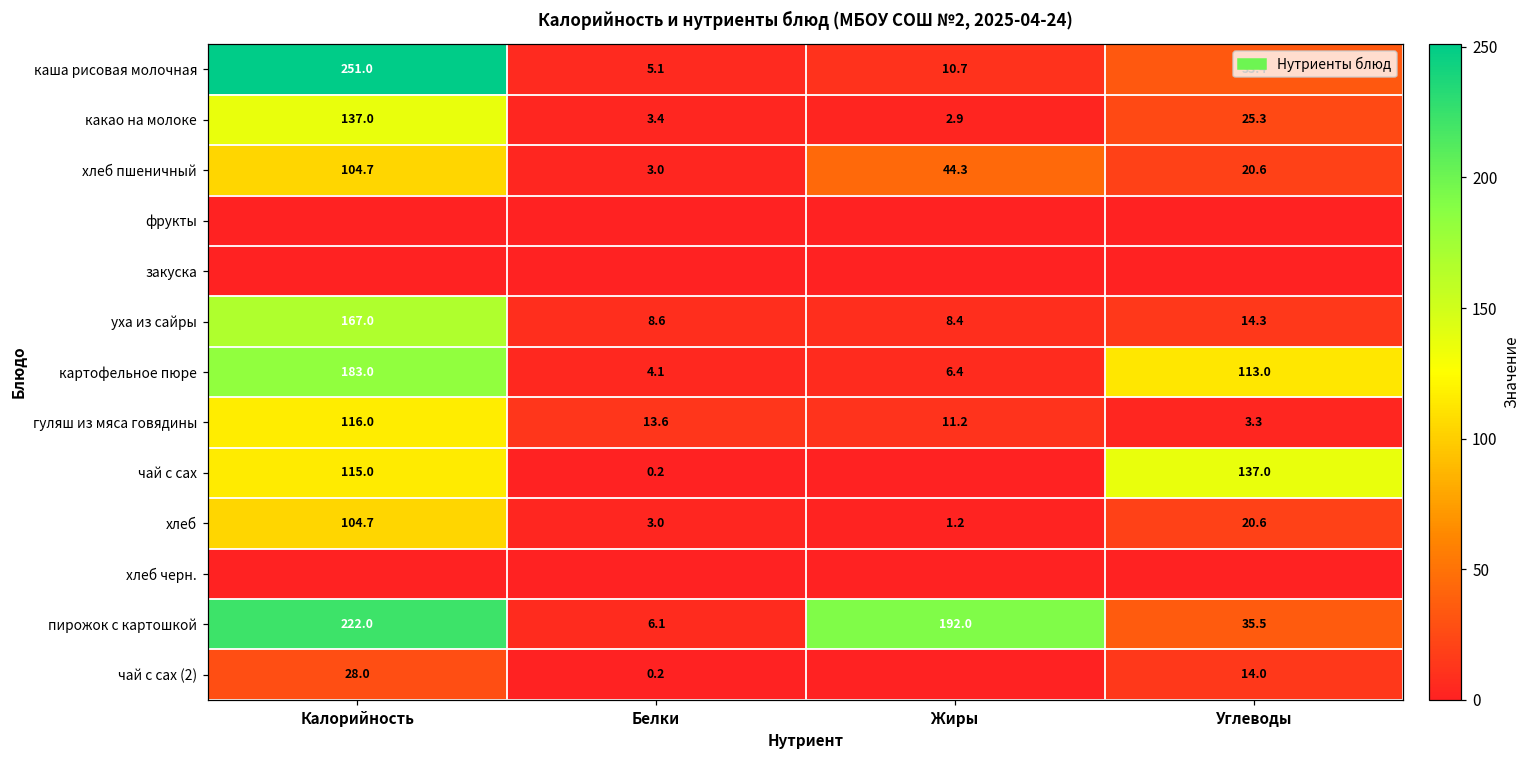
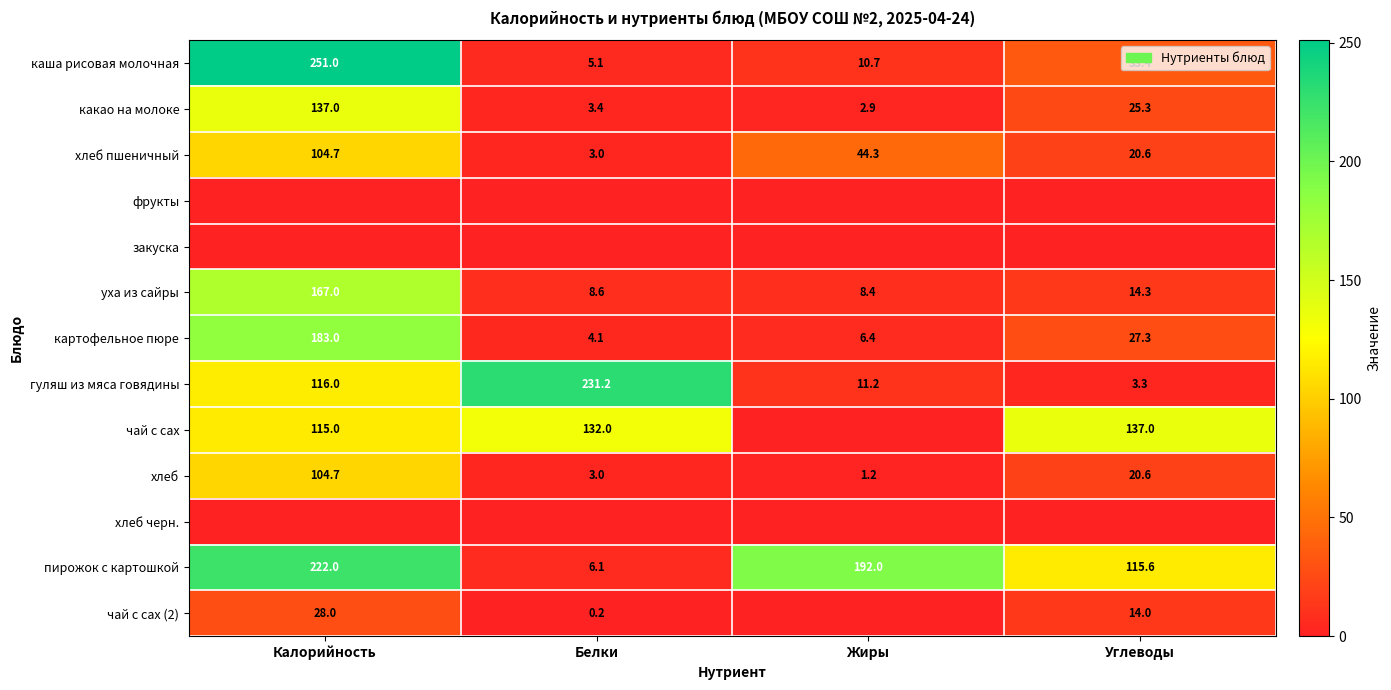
  {
    "каша рисовая молочная": {
      "Калорийность": 251.0,
      "Белки": 5.1,
      "Жиры": 10.7
    },
    "какао на молоке": {
      "Калорийность": 137.0,
      "Белки": 3.4,
      "Жиры": 2.9,
      "Углеводы": 25.3
    },
    "хлеб пшеничный": {
      "Калорийность": 104.7,
      "Белки": 3.0,
      "Жиры": 44.3,
      "Углеводы": 20.6
    },
    "уха из сайры": {
      "Калорийность": 167.0,
      "Белки": 8.6,
      "Жиры": 8.4,
      "Углеводы": 14.3
    },
    "картофельное пюре": {
      "Калорийность": 183.0,
      "Белки": 4.1,
      "Жиры": 6.4,
-     "Углеводы": 113.0
+     "Углеводы": 27.3
    },
    "гуляш из мяса говядины": {
      "Калорийность": 116.0,
-     "Белки": 13.6,
+     "Белки": 231.2,
      "Жиры": 11.2,
      "Углеводы": 3.3
    },
    "чай с сах": {
      "Калорийность": 115.0,
-     "Белки": 0.2,
+     "Белки": 132.0,
      "Углеводы": 137.0
    },
    "хлеб": {
      "Калорийность": 104.7,
      "Белки": 3.0,
      "Жиры": 1.2,
      "Углеводы": 20.6
    },
    "пирожок с картошкой": {
      "Калорийность": 222.0,
      "Белки": 6.1,
      "Жиры": 192.0,
-     "Углеводы": 35.5
+     "Углеводы": 115.6
    },
    "чай с сах (2)": {
      "Калорийность": 28.0,
      "Белки": 0.2,
      "Углеводы": 14.0
    }
  }
